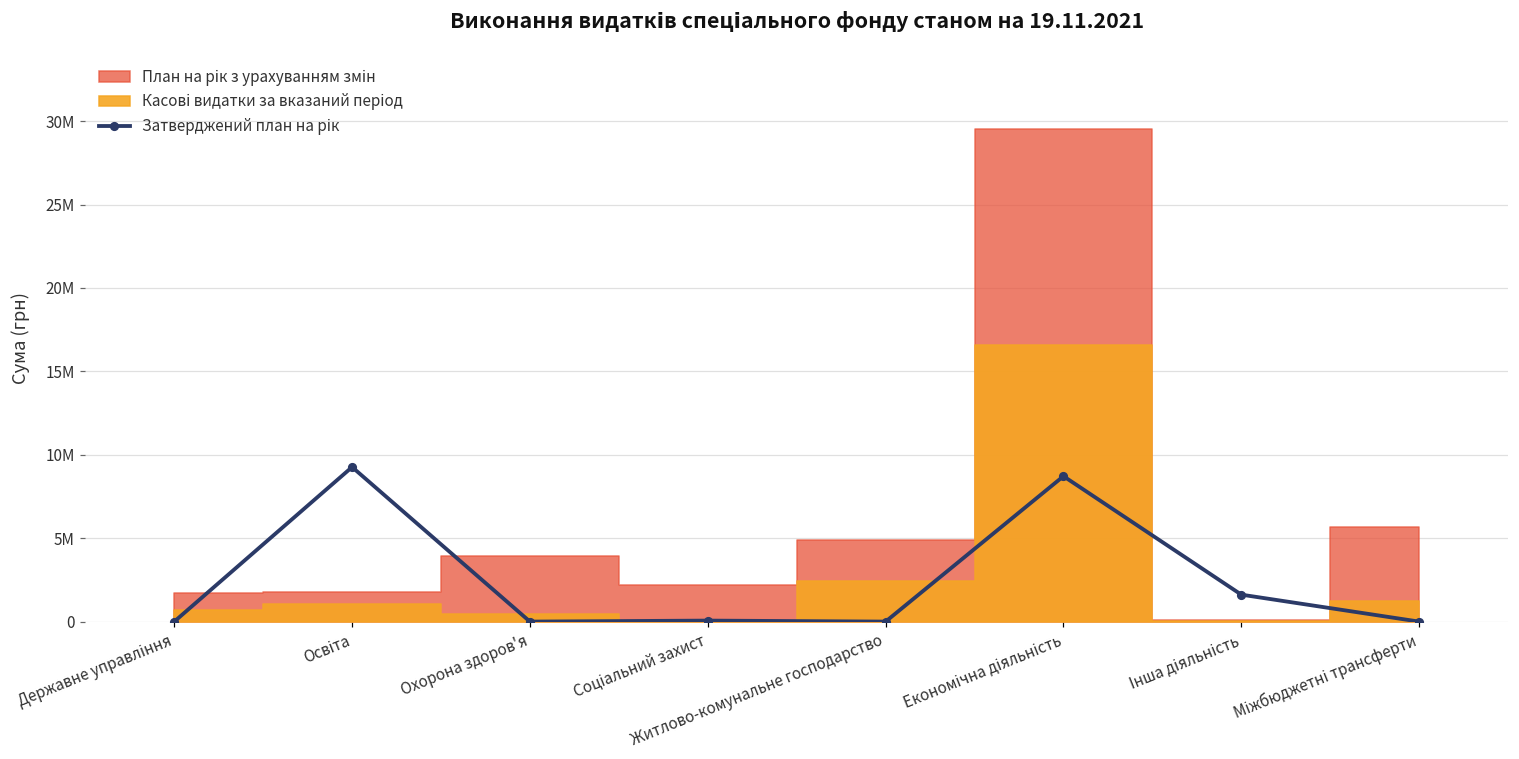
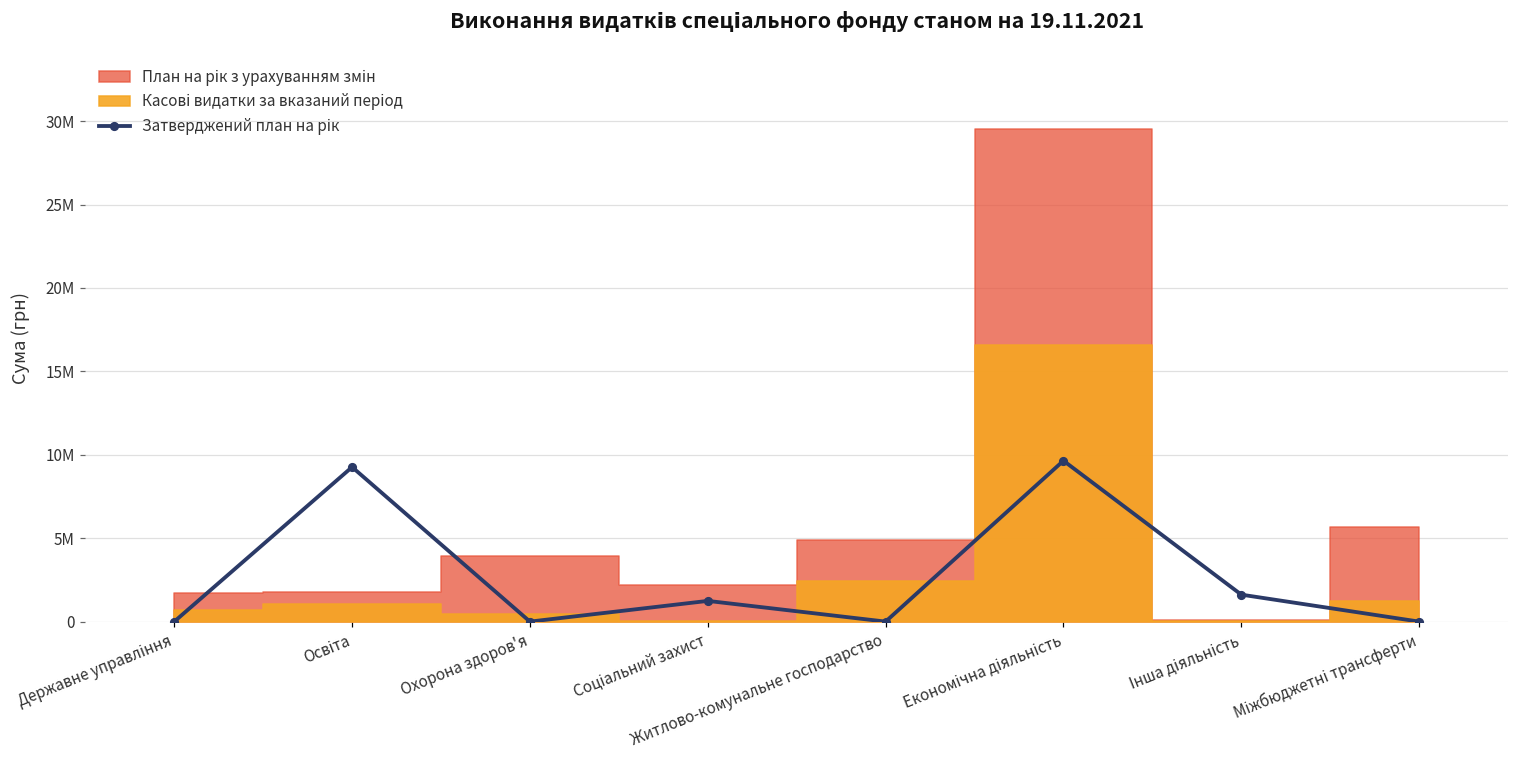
  {
    "Затверджений план на рік": {
      "Державне управління": 0,
      "Освіта": 9300000,
      "Охорона здоров'я": 0,
-     "Соціальний захист": 100000,
+     "Соціальний захист": 1200000,
      "Житлово-комунальне господарство": 0,
-     "Економічна діяльність": 8700000,
+     "Економічна діяльність": 9600000,
      "Інша діяльність": 1600000,
      "Міжбюджетні трансферти": 0
    }
  }
